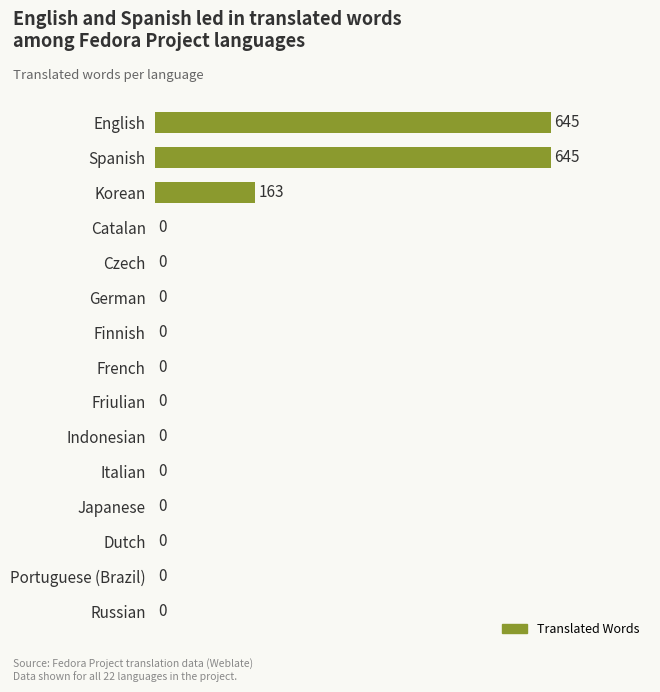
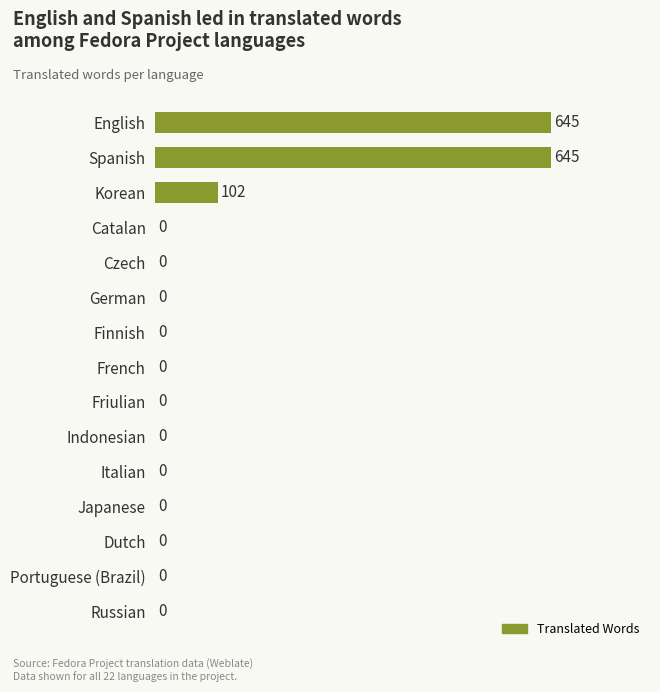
  {
    "English": 645,
    "Spanish": 645,
-   "Korean": 163,
+   "Korean": 102,
    "Catalan": 0,
    "Czech": 0,
    "German": 0,
    "Finnish": 0,
    "French": 0,
    "Friulian": 0,
    "Indonesian": 0,
    "Italian": 0,
    "Japanese": 0,
    "Dutch": 0,
    "Portuguese (Brazil)": 0,
    "Russian": 0
  }
